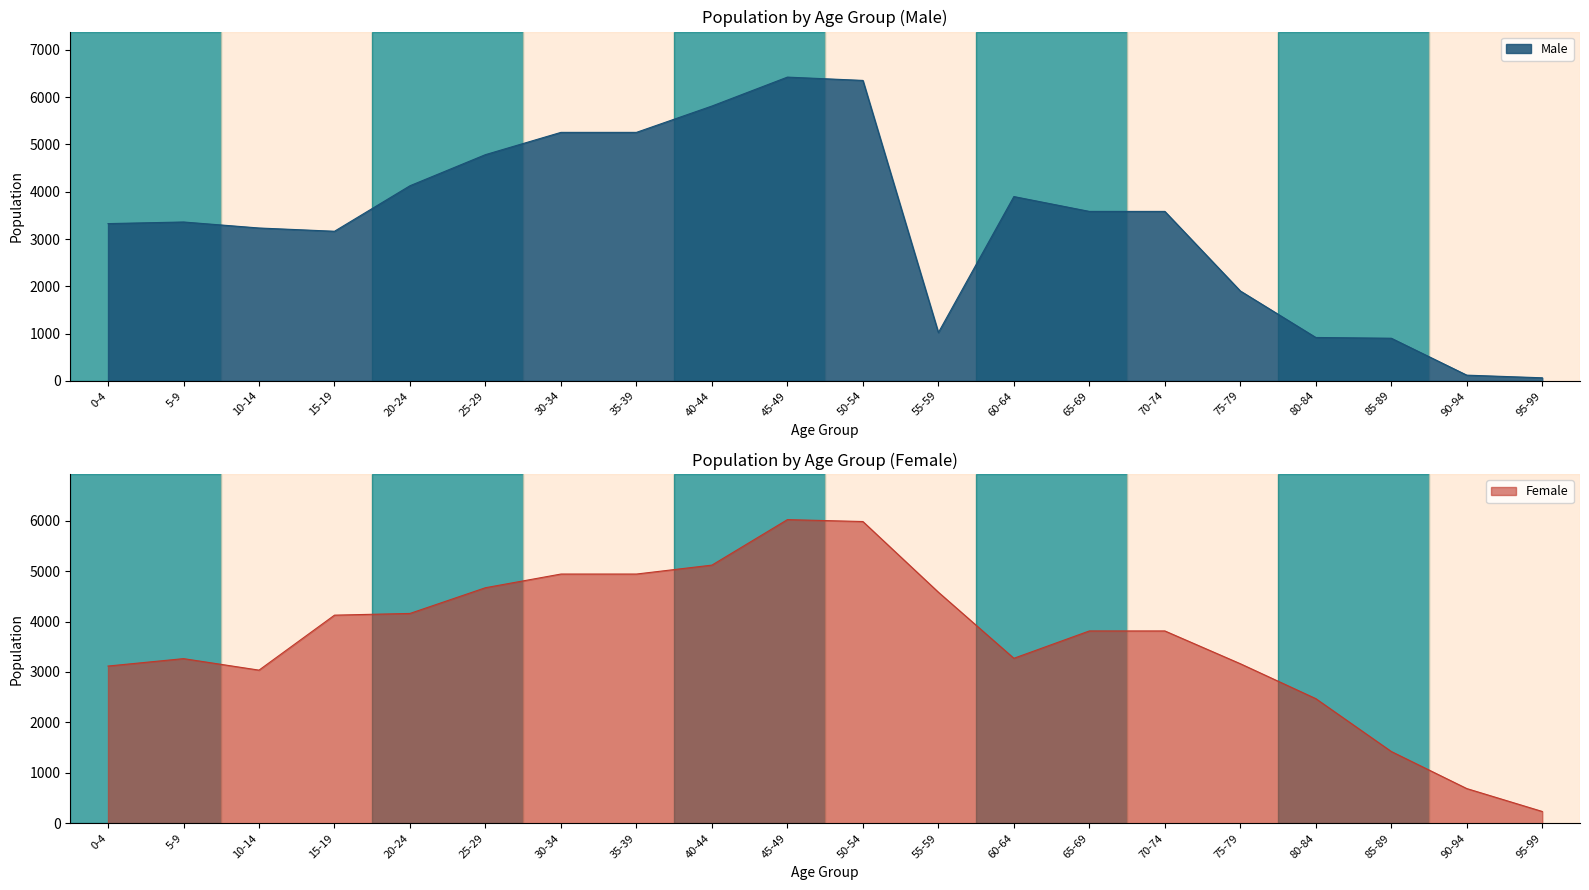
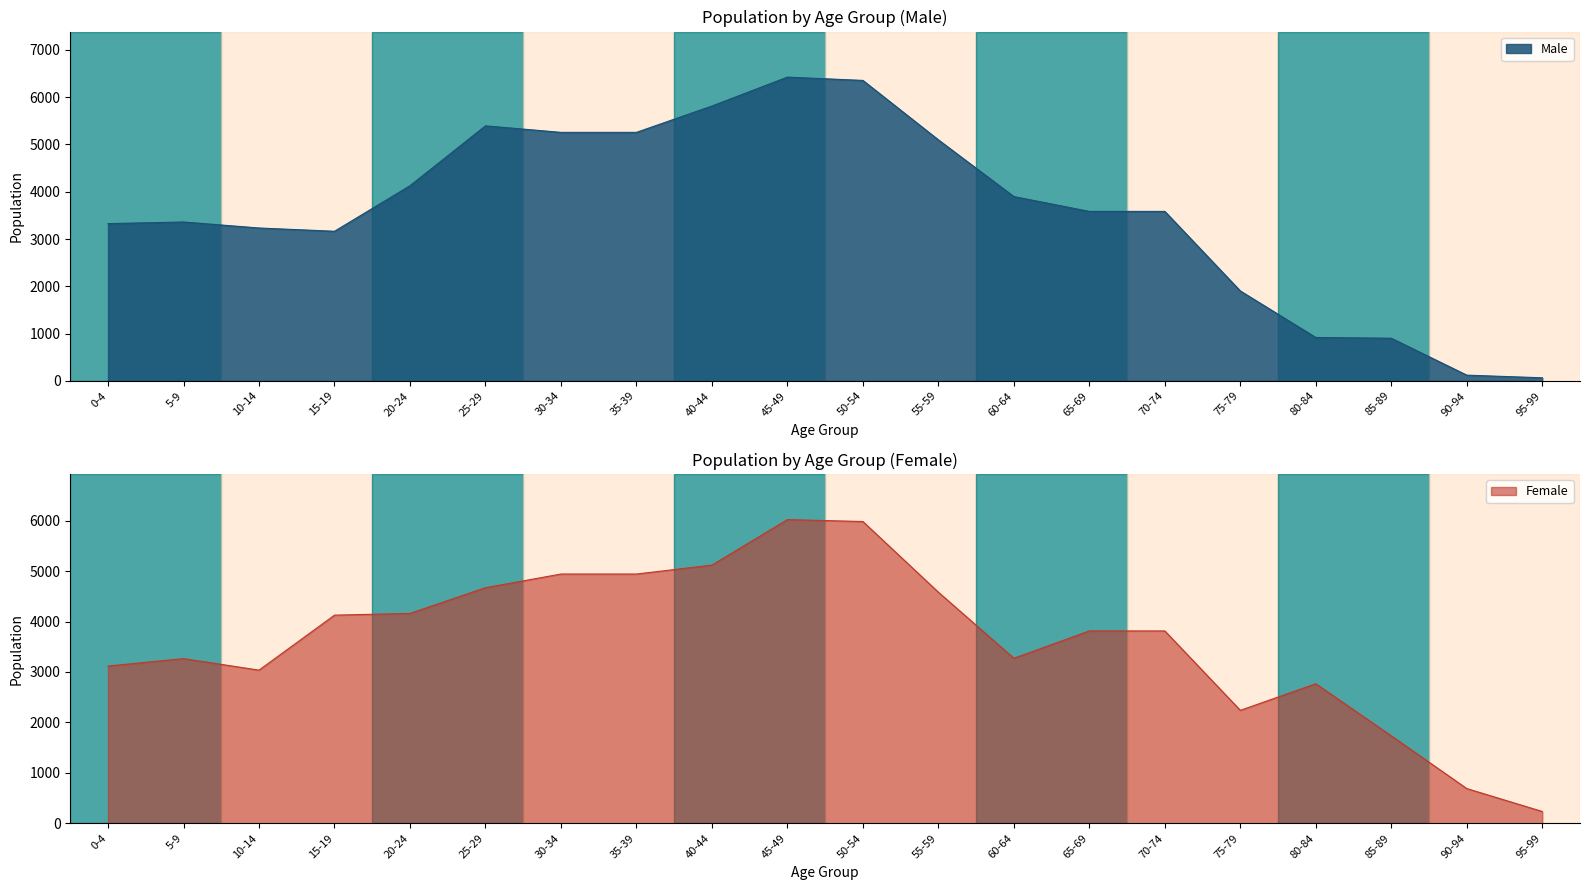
  {
    "Population by Age Group (Male)": {
      "0-4": 3300,
      "5-9": 3400,
      "10-14": 3200,
      "15-19": 3200,
      "20-24": 4100,
-     "25-29": 4800,
+     "25-29": 5400,
      "30-34": 5300,
      "35-39": 5300,
      "40-44": 5800,
      "45-49": 6400,
      "50-54": 6400,
-     "55-59": 1000,
+     "55-59": 5100,
      "60-64": 3900,
      "65-69": 3600,
      "70-74": 3600,
      "75-79": 1900,
      "80-84": 900,
      "85-89": 900,
      "90-94": 100,
      "95-99": 100
    },
    "Population by Age Group (Female)": {
      "0-4": 3100,
      "5-9": 3300,
      "10-14": 3000,
      "15-19": 4100,
      "20-24": 4200,
      "25-29": 4700,
      "30-34": 4900,
      "35-39": 4900,
      "40-44": 5100,
      "45-49": 6000,
      "50-54": 6000,
      "55-59": 4600,
      "60-64": 3300,
      "65-69": 3800,
      "70-74": 3800,
-     "75-79": 3200,
-     "80-84": 2500,
-     "85-89": 1400,
+     "75-79": 2200,
+     "80-84": 2800,
+     "85-89": 1700,
      "90-94": 700,
      "95-99": 200
    }
  }
